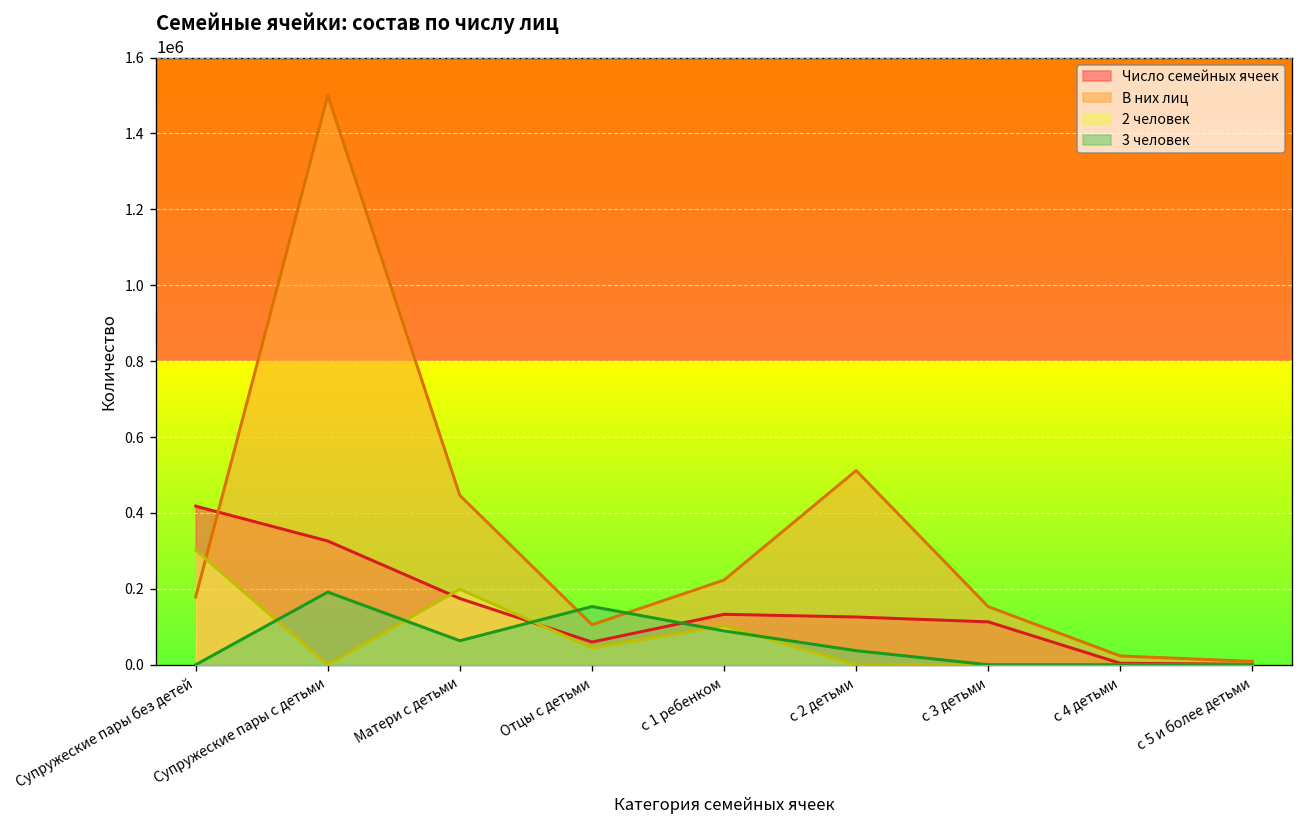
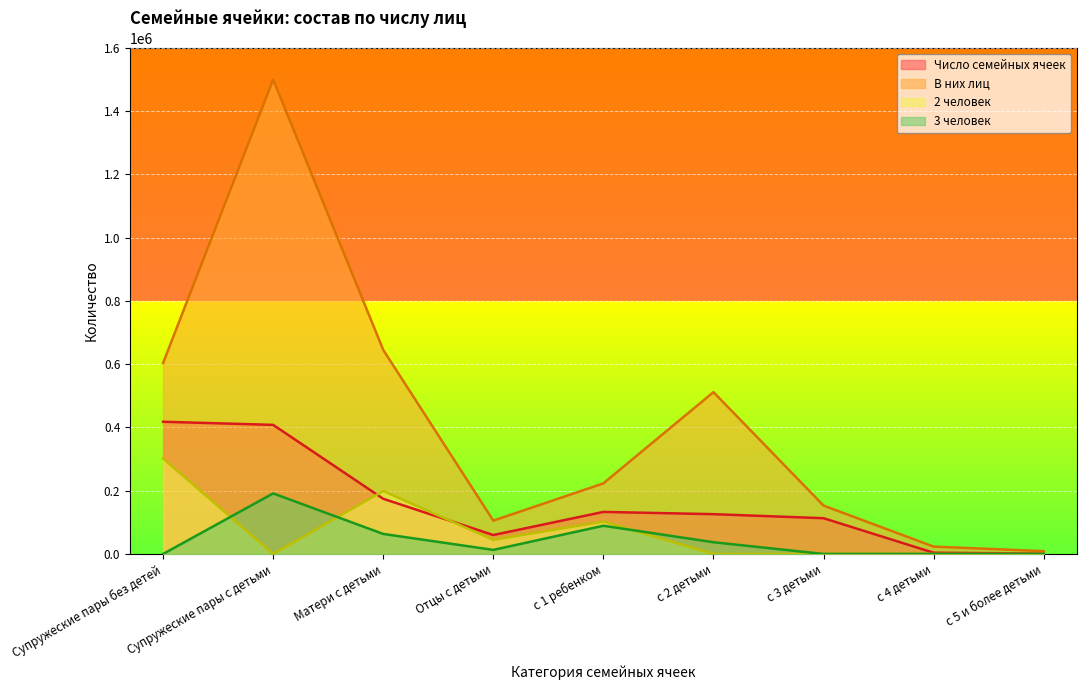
  {
    "Число семейных ячеек": {
      "Супружеские пары без детей": 420000,
-     "Супружеские пары с детьми": 330000,
+     "Супружеские пары с детьми": 410000,
      "Матери с детьми": 170000,
      "Отцы с детьми": 60000,
      "с 1 ребенком": 130000,
      "с 2 детьми": 130000,
      "с 3 детьми": 110000
    },
    "В них лиц": {
-     "Супружеские пары без детей": 180000,
+     "Супружеские пары без детей": 600000,
      "Супружеские пары с детьми": 1500000,
-     "Матери с детьми": 450000,
+     "Матери с детьми": 650000,
      "Отцы с детьми": 110000,
      "с 1 ребенком": 220000,
      "с 2 детьми": 510000,
      "с 3 детьми": 150000,
      "с 4 детьми": 20000
    },
    "2 человек": {
      "Супружеские пары без детей": 300000,
      "Супружеские пары с детьми": 0,
      "Матери с детьми": 200000,
      "Отцы с детьми": 40000,
      "с 1 ребенком": 100000,
      "с 2 детьми": 0
    },
    "3 человек": {
      "Супружеские пары без детей": 0,
      "Супружеские пары с детьми": 190000,
      "Матери с детьми": 60000,
-     "Отцы с детьми": 150000,
+     "Отцы с детьми": 10000,
      "с 1 ребенком": 90000,
      "с 2 детьми": 40000
    }
  }
